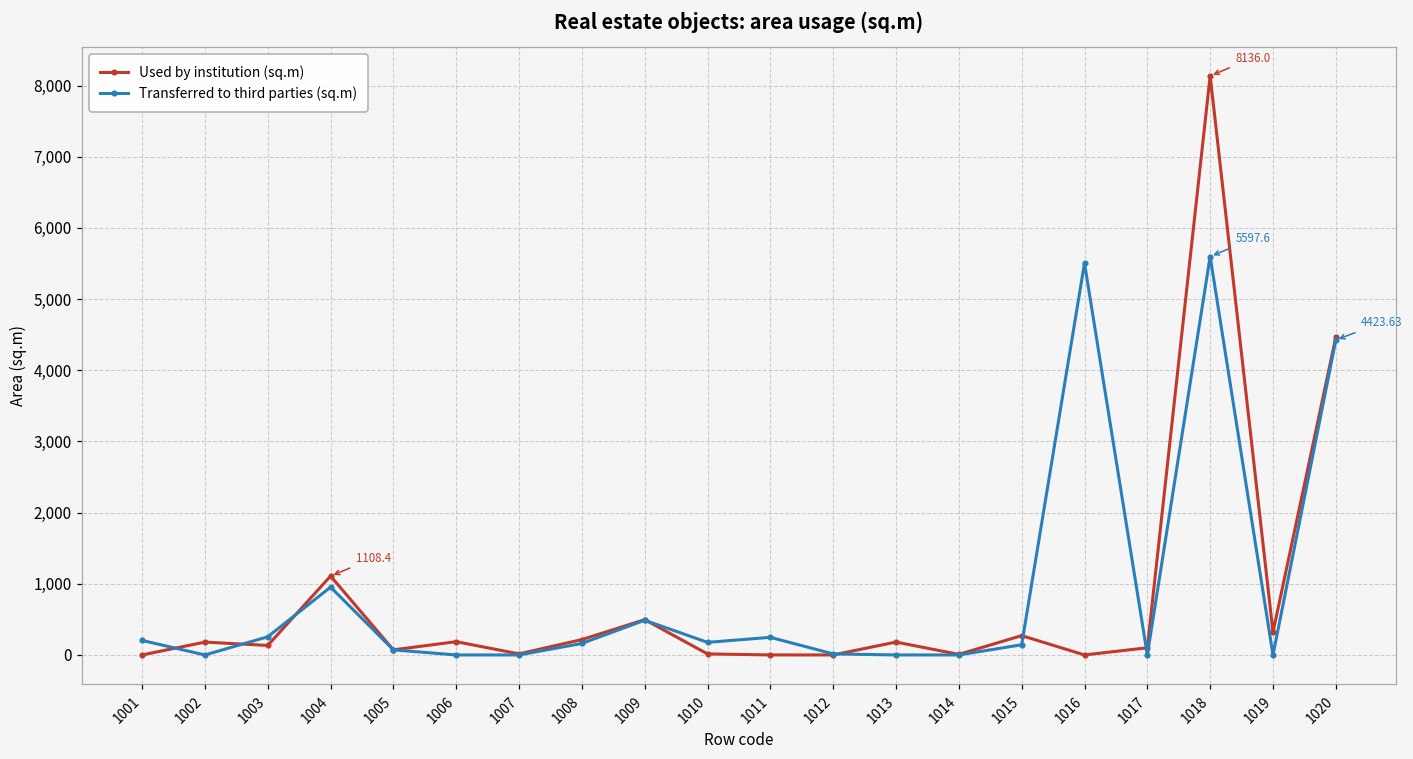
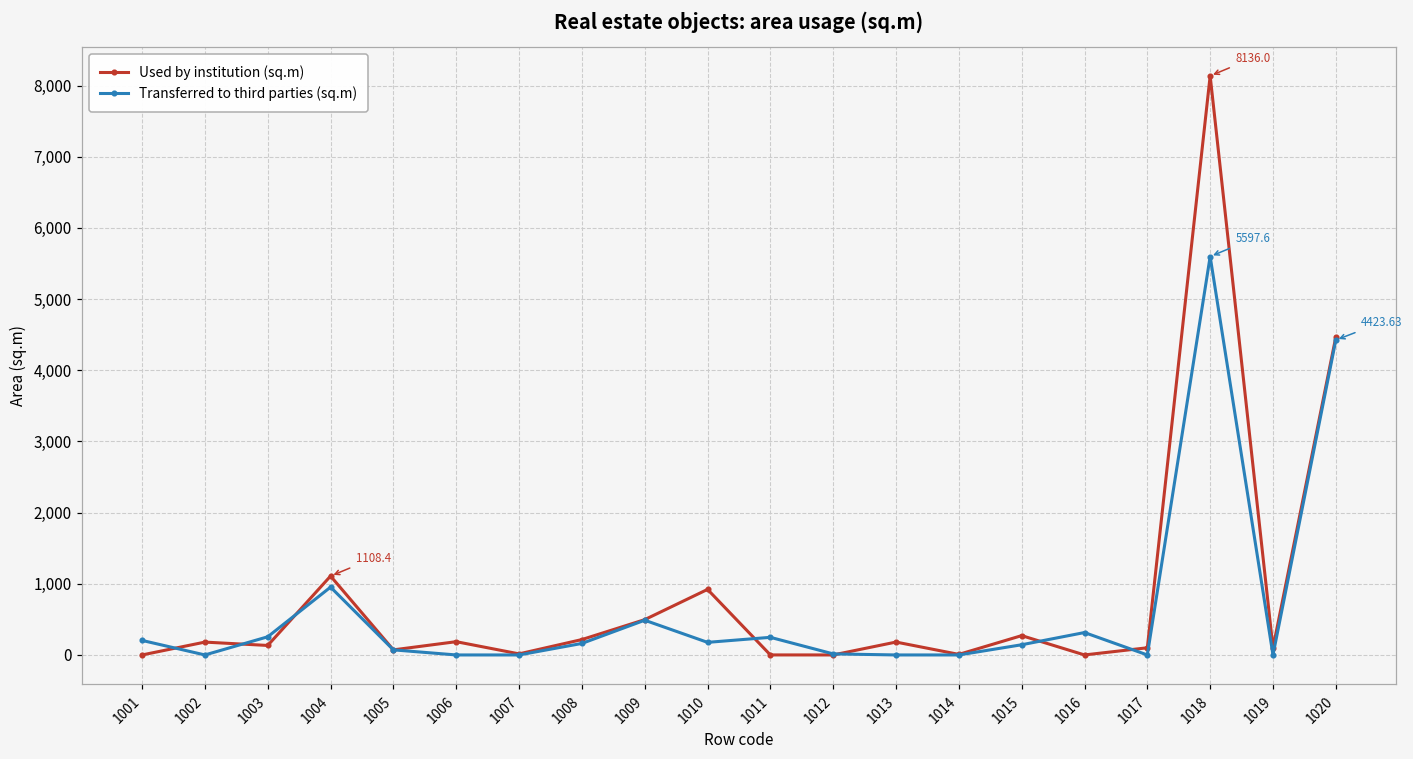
  {
    "Used by institution (sq.m)": {
      "1001": "0",
      "1002": "200",
      "1003": "100",
      "1006": "200",
      "1008": "200",
-     "1010": "0",
+     "1010": "900",
      "1011": "0",
      "1013": "200",
      "1015": "300",
      "1016": "0",
      "1017": "100",
-     "1019": "300"
+     "1019": "100"
    },
    "Transferred to third parties (sq.m)": {
      "1001": "200",
      "1002": "0",
      "1003": "300",
      "1004": "1,000",
      "1006": "0",
      "1008": "200",
      "1010": "200",
      "1011": "200",
      "1013": "0",
      "1015": "100",
-     "1016": "5,500",
+     "1016": "300",
      "1017": "0",
      "1019": "0"
    }
  }
